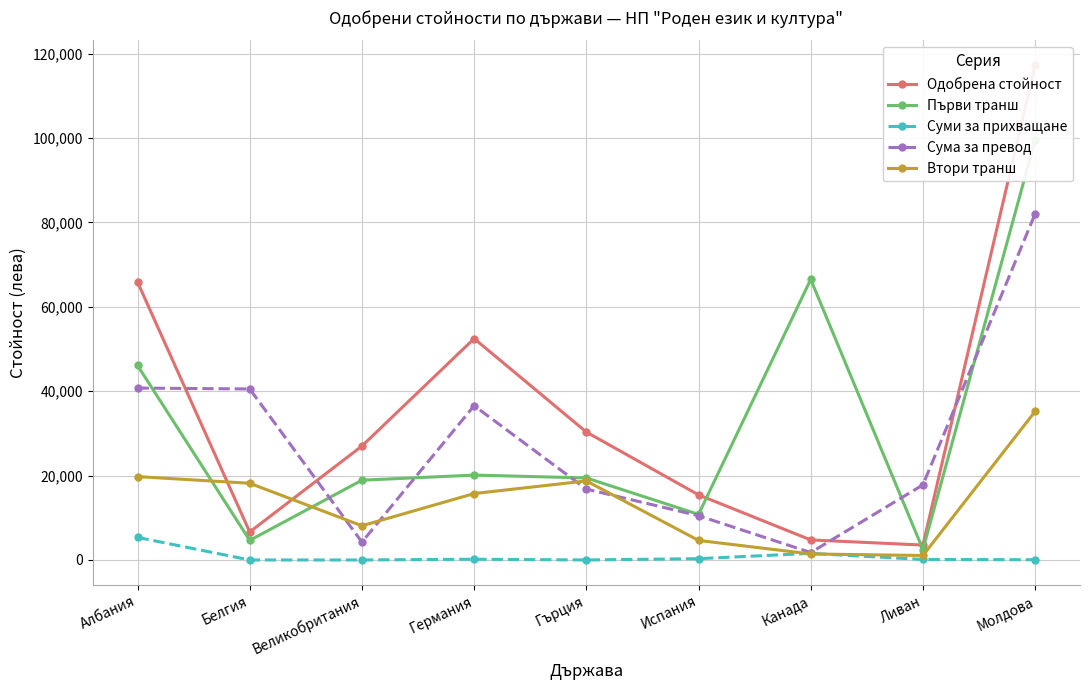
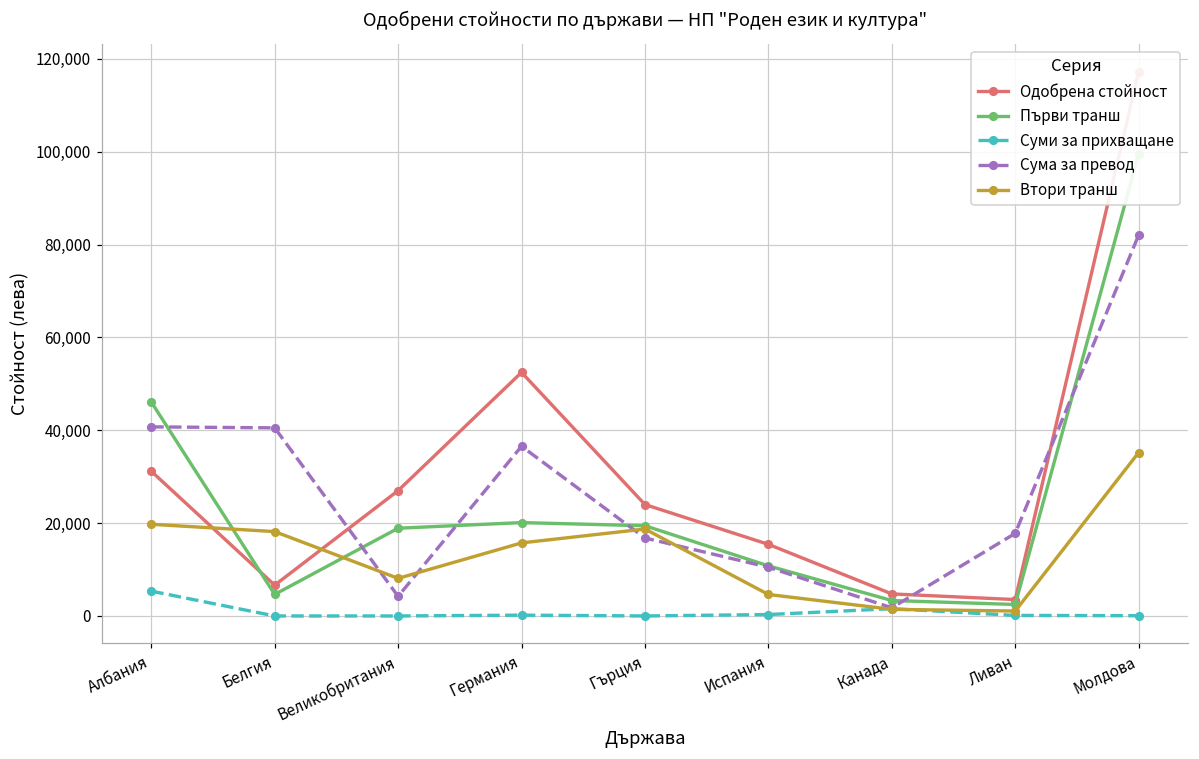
  {
    "Одобрена стойност": {
-     "Албания": "66,000",
+     "Албания": "31,000",
      "Белгия": "7,000",
      "Великобритания": "27,000",
      "Германия": "52,000",
-     "Гърция": "30,000",
+     "Гърция": "24,000",
      "Испания": "15,000",
      "Канада": "5,000",
      "Ливан": "4,000"
    },
    "Първи транш": {
      "Албания": "46,000",
      "Белгия": "5,000",
      "Великобритания": "19,000",
      "Германия": "20,000",
      "Гърция": "19,000",
-     "Канада": "66,000",
+     "Канада": "3,000",
      "Ливан": "2,000"
    },
    "Суми за прихващане": {
      "Албания": "5,000",
      "Белгия": "0",
      "Великобритания": "0",
      "Германия": "0",
      "Гърция": "0",
      "Испания": "0",
      "Ливан": "0",
      "Молдова": "0"
    },
    "Сума за превод": {
      "Албания": "41,000",
      "Белгия": "41,000",
      "Великобритания": "4,000",
      "Германия": "37,000",
      "Гърция": "17,000",
      "Ливан": "18,000",
      "Молдова": "82,000"
    },
    "Втори транш": {
      "Албания": "20,000",
      "Белгия": "18,000",
      "Великобритания": "8,000",
      "Германия": "16,000",
      "Гърция": "19,000",
      "Испания": "5,000",
      "Ливан": "1,000",
      "Молдова": "35,000"
    }
  }
